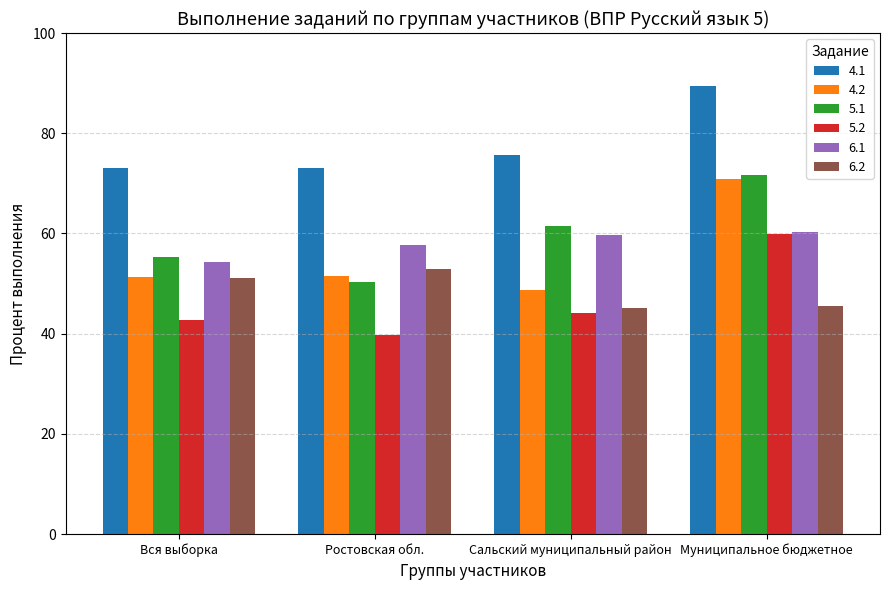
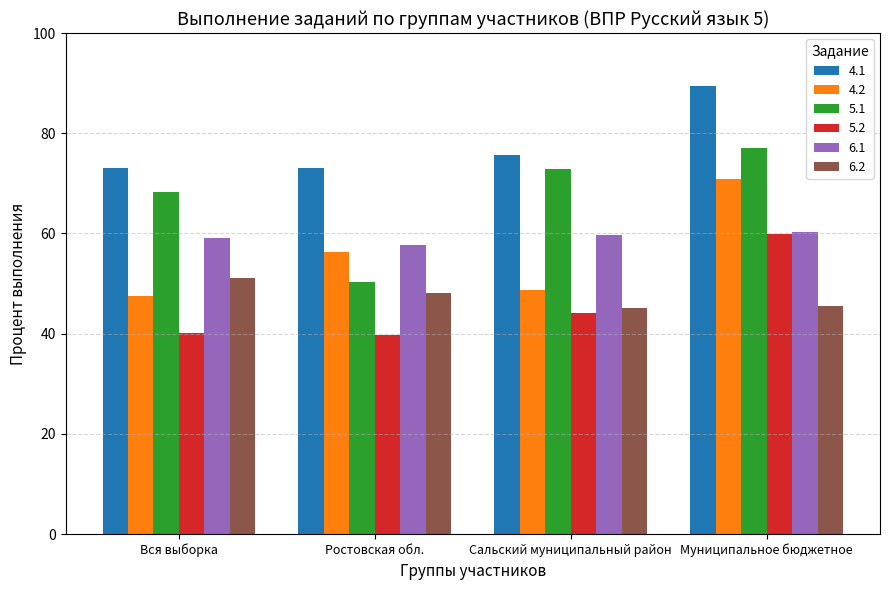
  {
    "4.1": {
      "Вся выборка": 73,
      "Ростовская обл.": 73,
      "Сальский муниципальный район": 76,
      "Муниципальное бюджетное": 89
    },
    "4.2": {
-     "Вся выборка": 51,
-     "Ростовская обл.": 52,
+     "Вся выборка": 48,
+     "Ростовская обл.": 56,
      "Сальский муниципальный район": 49,
      "Муниципальное бюджетное": 71
    },
    "5.1": {
-     "Вся выборка": 55,
+     "Вся выборка": 68,
      "Ростовская обл.": 50,
-     "Сальский муниципальный район": 62,
-     "Муниципальное бюджетное": 72
+     "Сальский муниципальный район": 73,
+     "Муниципальное бюджетное": 77
    },
    "5.2": {
-     "Вся выборка": 43,
+     "Вся выборка": 40,
      "Ростовская обл.": 40,
      "Сальский муниципальный район": 44,
      "Муниципальное бюджетное": 60
    },
    "6.1": {
-     "Вся выборка": 54,
+     "Вся выборка": 59,
      "Ростовская обл.": 58,
      "Сальский муниципальный район": 60,
      "Муниципальное бюджетное": 60
    },
    "6.2": {
      "Вся выборка": 51,
-     "Ростовская обл.": 53,
+     "Ростовская обл.": 48,
      "Сальский муниципальный район": 45,
      "Муниципальное бюджетное": 45
    }
  }
